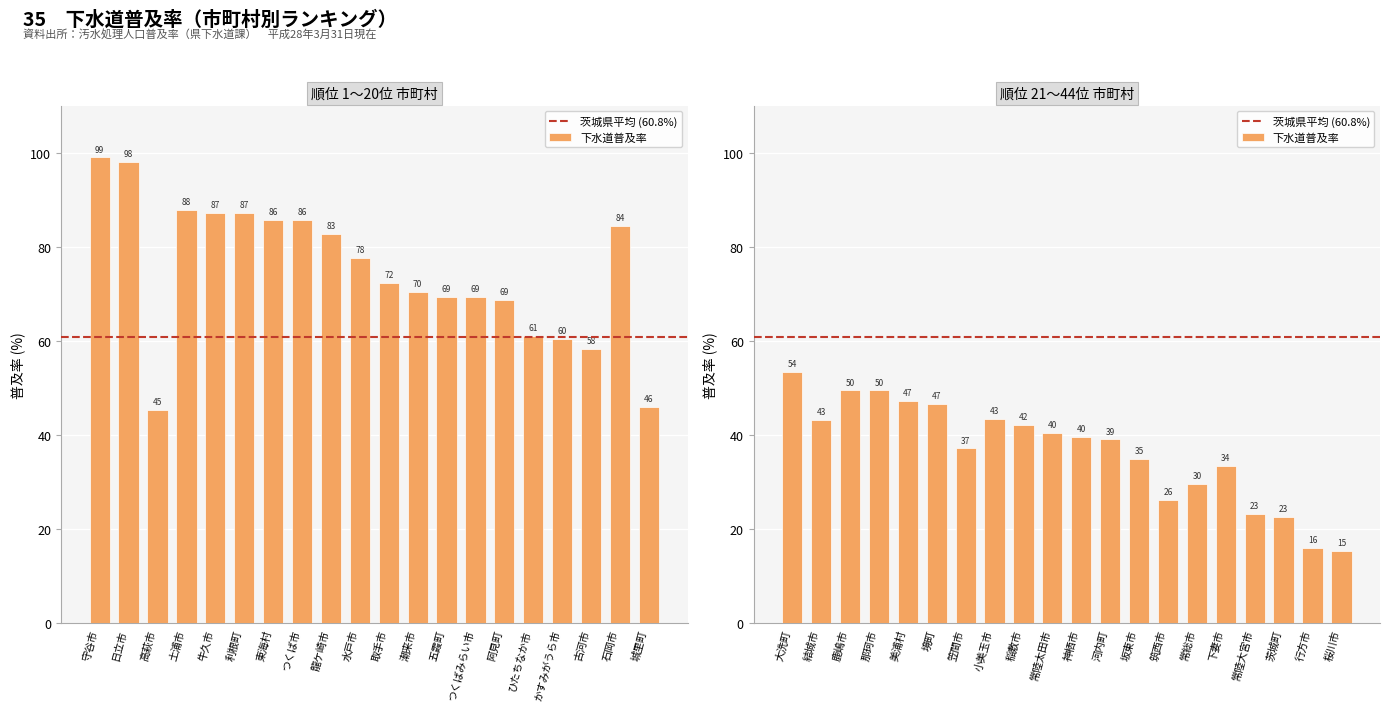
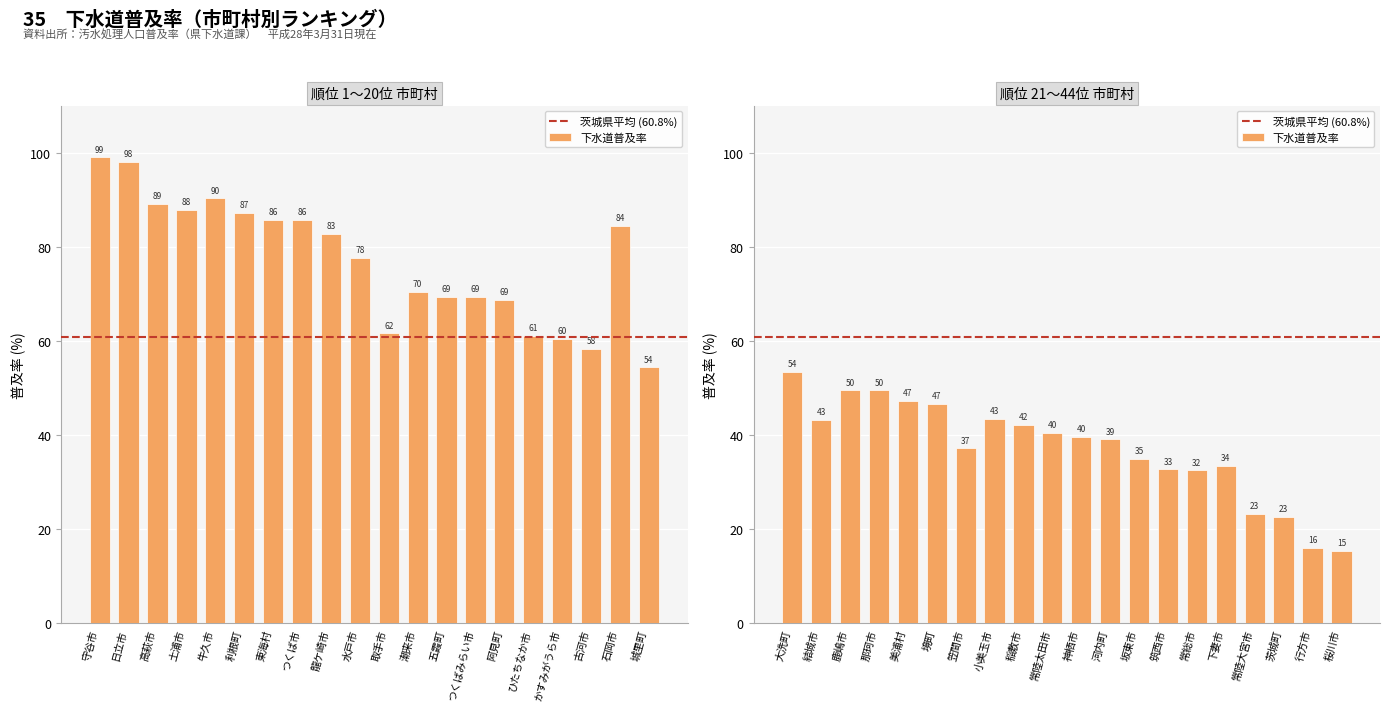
  {
    "順位 1〜20位 市町村": {
      "守谷市": 99,
      "日立市": 98,
-     "高萩市": 45,
+     "高萩市": 89,
      "土浦市": 88,
-     "牛久市": 87,
+     "牛久市": 90,
      "利根町": 87,
      "東海村": 86,
      "つくば市": 86,
      "龍ケ崎市": 83,
      "水戸市": 78,
-     "取手市": 72,
+     "取手市": 62,
      "潮来市": 70,
      "五霞町": 69,
      "つくばみらい市": 69,
      "阿見町": 69,
      "ひたちなか市": 61,
      "かすみがうら市": 60,
      "古河市": 58,
      "石岡市": 84,
-     "城里町": 46
+     "城里町": 54
    },
    "順位 21〜44位 市町村": {
      "大洗町": 54,
      "結城市": 43,
      "鹿嶋市": 50,
      "那珂市": 50,
      "美浦村": 47,
      "境町": 47,
      "笠間市": 37,
      "小美玉市": 43,
      "稲敷市": 42,
      "常陸太田市": 40,
      "神栖市": 40,
      "河内町": 39,
      "坂東市": 35,
-     "筑西市": 26,
-     "常総市": 30,
+     "筑西市": 33,
+     "常総市": 32,
      "下妻市": 34,
      "常陸大宮市": 23,
      "茨城町": 23,
      "行方市": 16,
      "桜川市": 15
    }
  }
